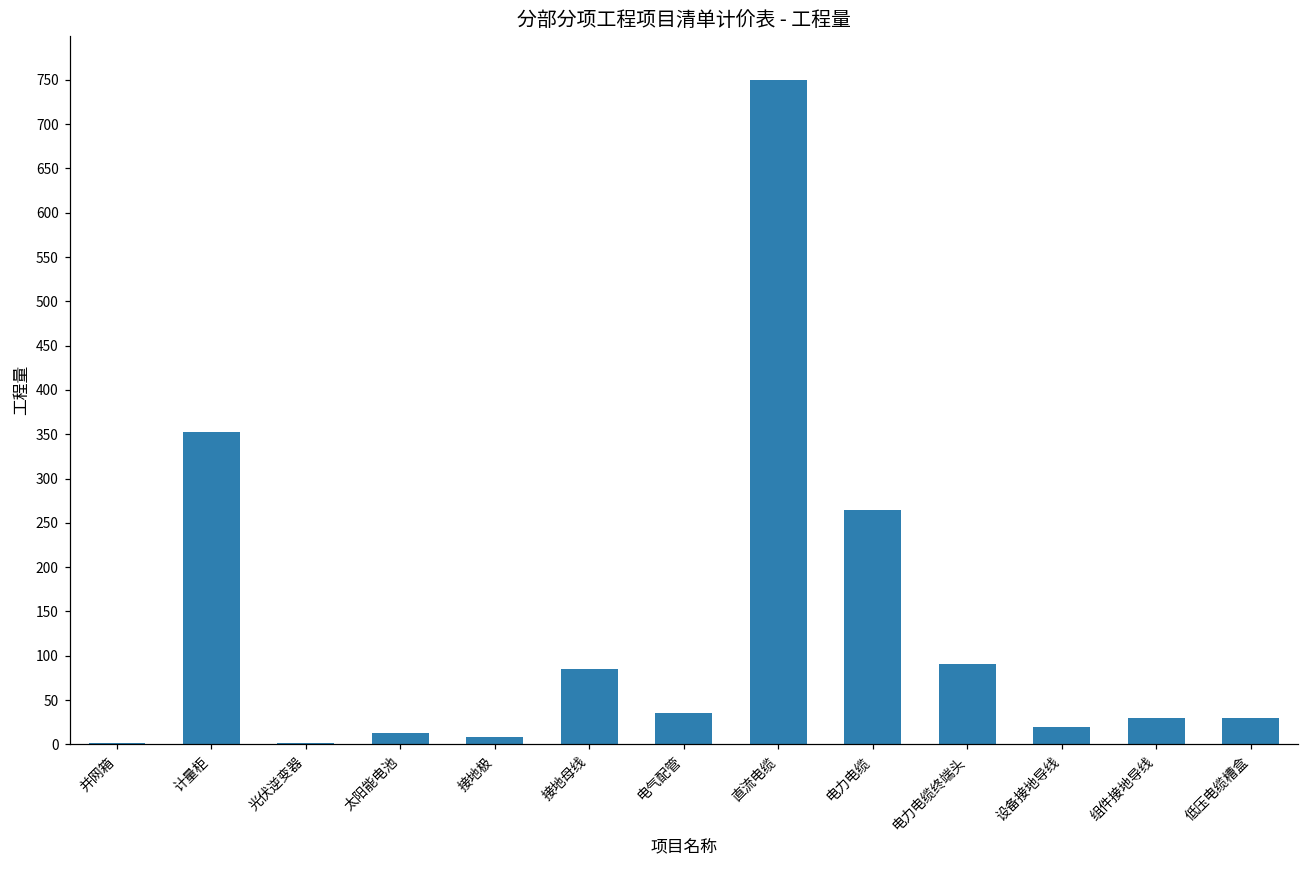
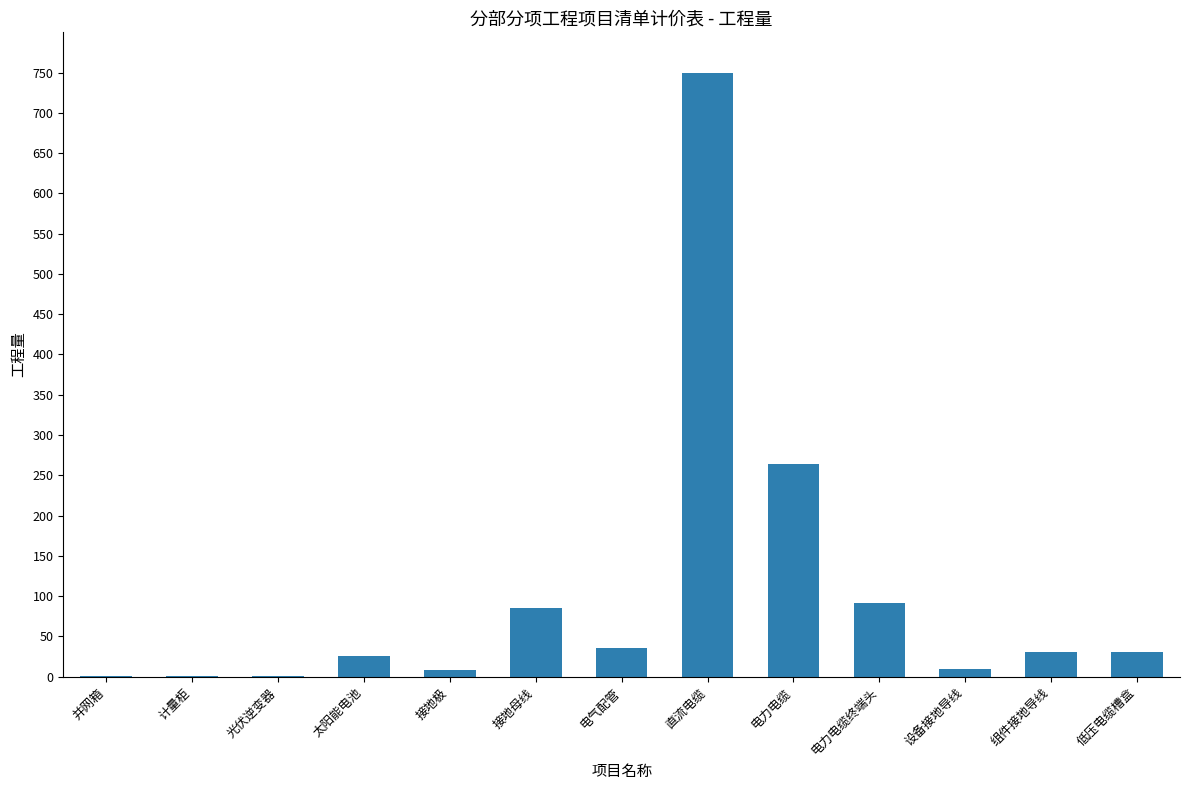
  {
-   "计量柜": 350,
-   "太阳能电池": 10,
+   "计量柜": 0,
+   "太阳能电池": 30,
    "接地极": 10,
    "接地母线": 90,
    "电气配管": 40,
    "直流电缆": 750,
    "电力电缆": 260,
    "电力电缆终端头": 90,
-   "设备接地导线": 20,
+   "设备接地导线": 10,
    "组件接地导线": 30,
    "低压电缆槽盒": 30
  }
